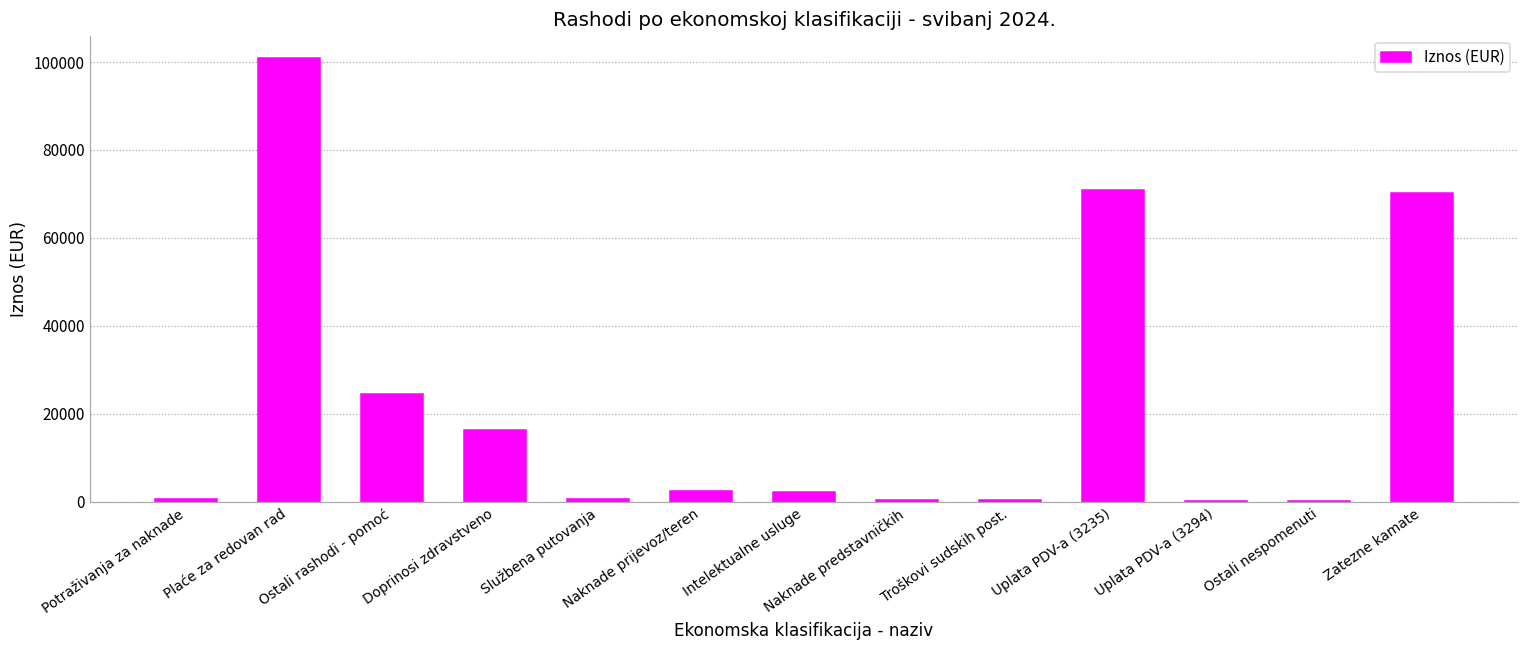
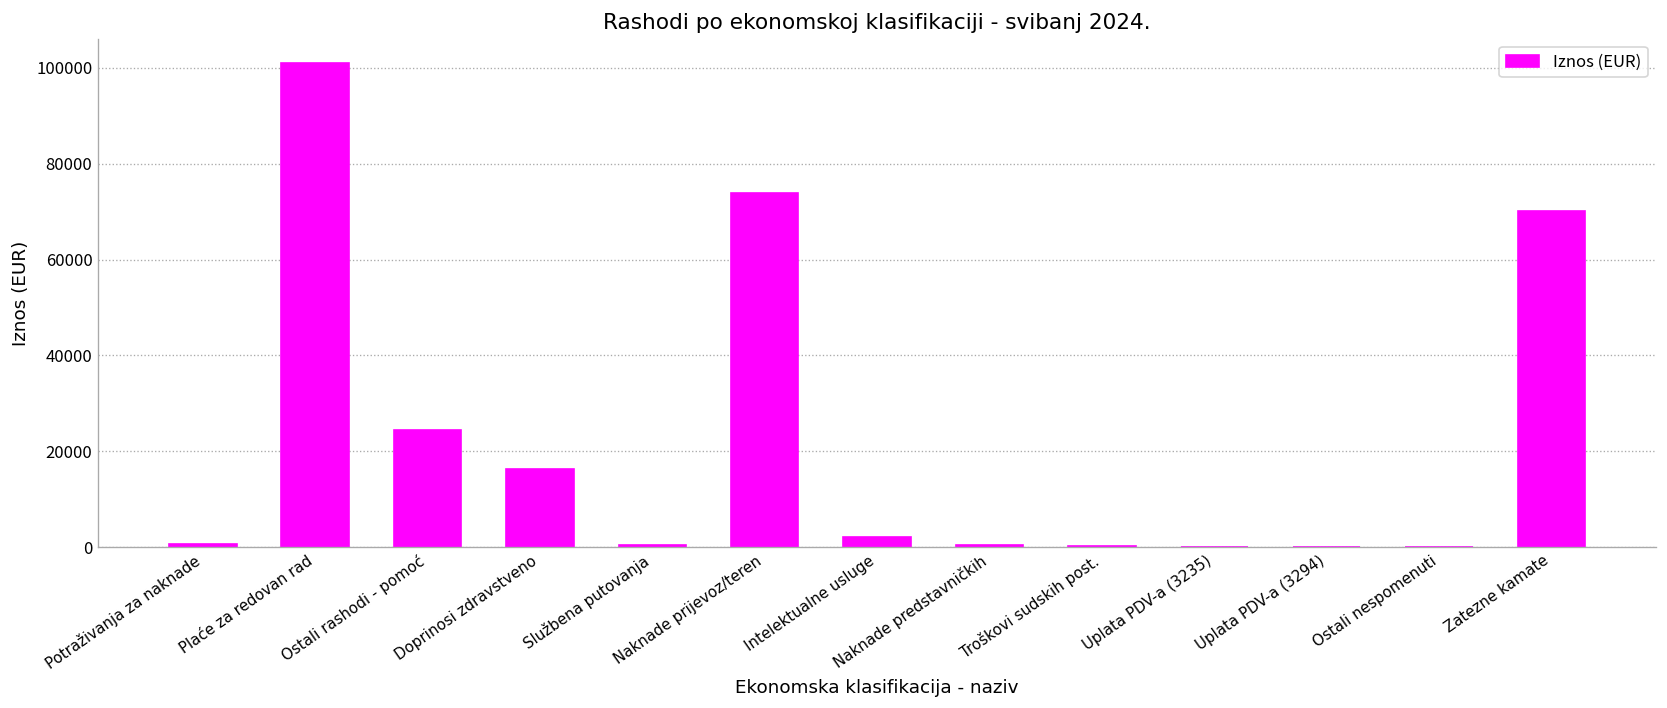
  {
    "Potraživanja za naknade": 1000,
    "Plaće za redovan rad": 101000,
    "Ostali rashodi - pomoć": 25000,
    "Doprinosi zdravstveno": 16000,
-   "Naknade prijevoz/teren": 2000,
+   "Naknade prijevoz/teren": 74000,
    "Intelektualne usluge": 2000,
-   "Uplata PDV-a (3235)": 71000,
+   "Uplata PDV-a (3235)": 0,
    "Zatezne kamate": 70000
  }
